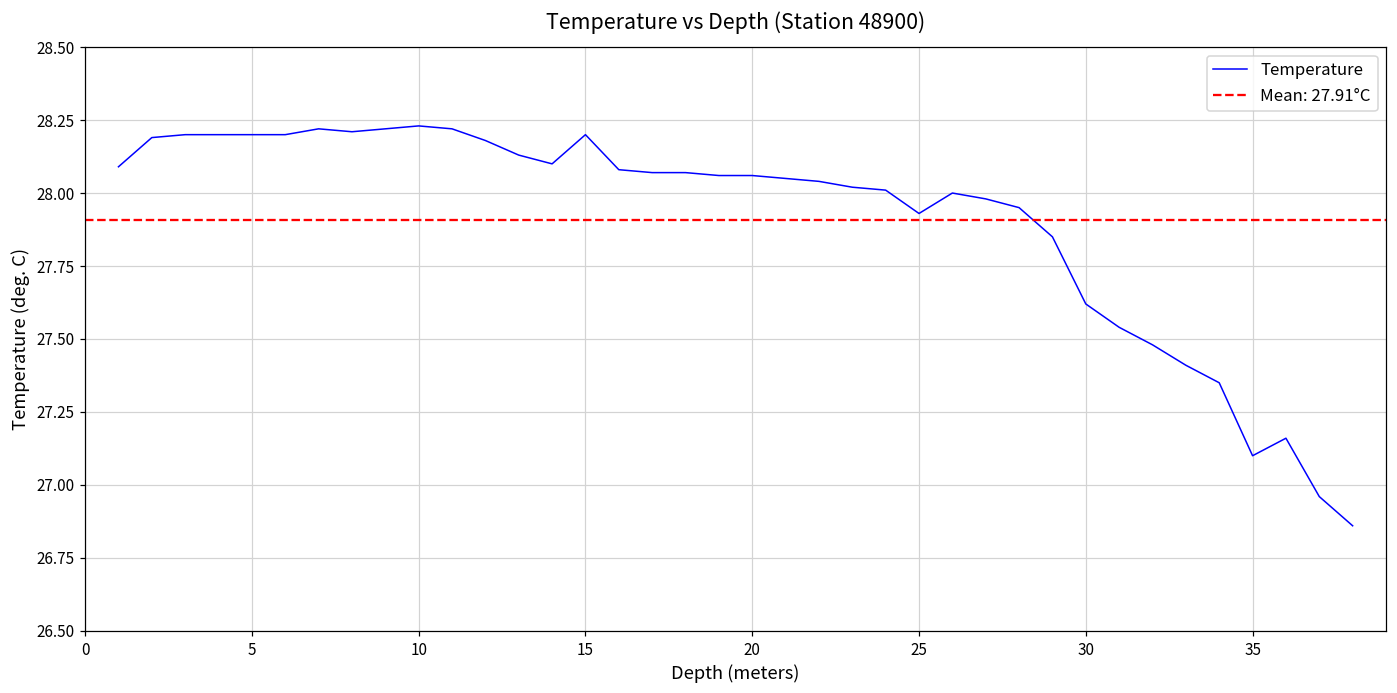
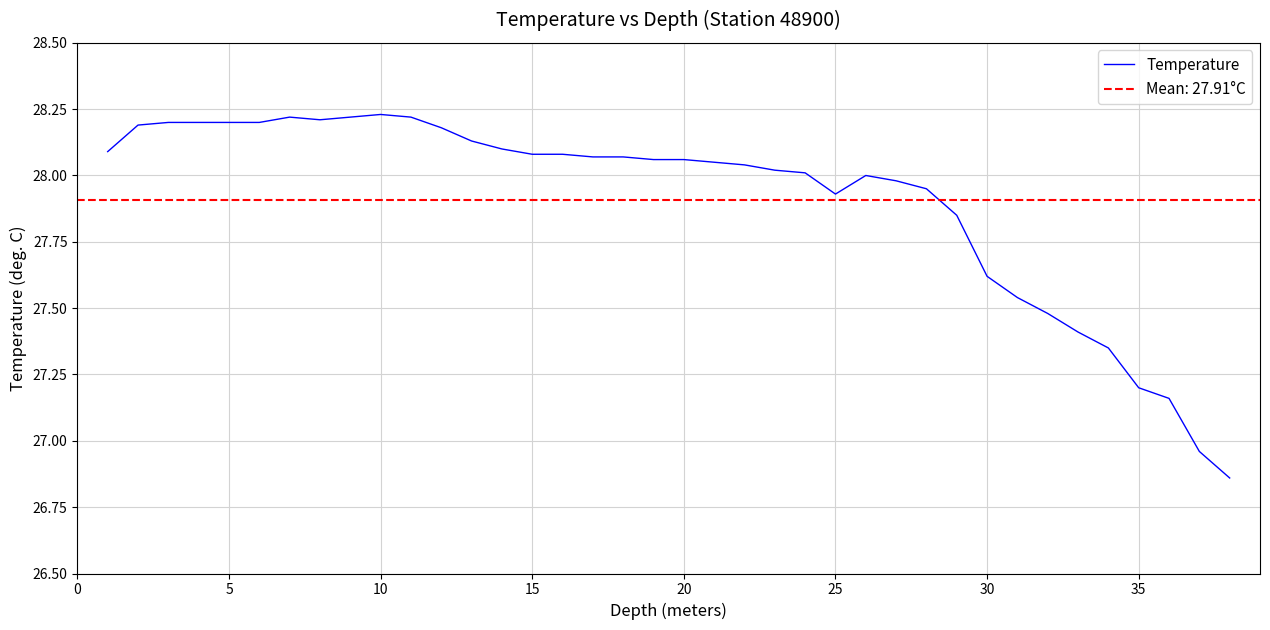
  {
    "5": 28.20,
    "10": 28.23,
-   "15": 28.20,
+   "15": 28.08,
    "20": 28.06,
    "25": 27.93,
    "30": 27.62,
-   "35": 27.1
+   "35": 27.2
  }
